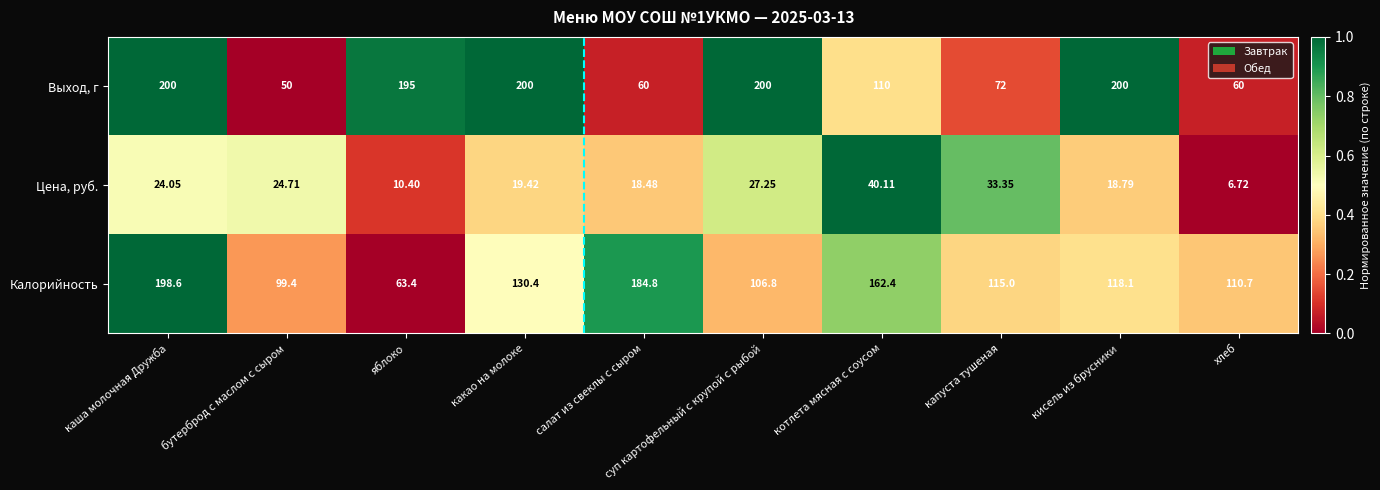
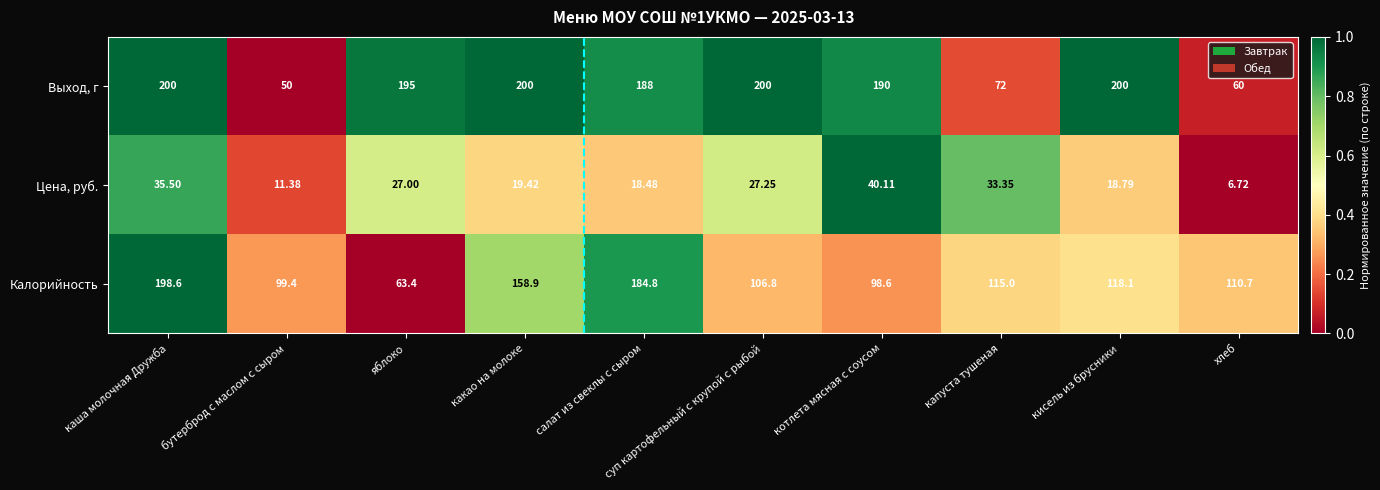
  {
    "Выход, г": {
      "каша молочная Дружба": 200,
      "бутерброд с маслом с сыром": 50,
      "яблоко": 195,
      "какао на молоке": 200,
-     "салат из свеклы с сыром": 60,
+     "салат из свеклы с сыром": 188,
      "суп картофельный с крупой с рыбой": 200,
-     "котлета мясная с соусом": 110,
+     "котлета мясная с соусом": 190,
      "капуста тушеная": 72,
      "кисель из брусники": 200,
      "хлеб": 60
    },
    "Цена, руб.": {
-     "каша молочная Дружба": 24.05,
-     "бутерброд с маслом с сыром": 24.71,
-     "яблоко": 10.40,
+     "каша молочная Дружба": 35.50,
+     "бутерброд с маслом с сыром": 11.38,
+     "яблоко": 27.00,
      "какао на молоке": 19.42,
      "салат из свеклы с сыром": 18.48,
      "суп картофельный с крупой с рыбой": 27.25,
      "котлета мясная с соусом": 40.11,
      "капуста тушеная": 33.35,
      "кисель из брусники": 18.79,
      "хлеб": 6.72
    },
    "Калорийность": {
      "каша молочная Дружба": 198.6,
      "бутерброд с маслом с сыром": 99.4,
      "яблоко": 63.4,
-     "какао на молоке": 130.4,
+     "какао на молоке": 158.9,
      "салат из свеклы с сыром": 184.8,
      "суп картофельный с крупой с рыбой": 106.8,
-     "котлета мясная с соусом": 162.4,
+     "котлета мясная с соусом": 98.6,
      "капуста тушеная": 115.0,
      "кисель из брусники": 118.1,
      "хлеб": 110.7
    }
  }
